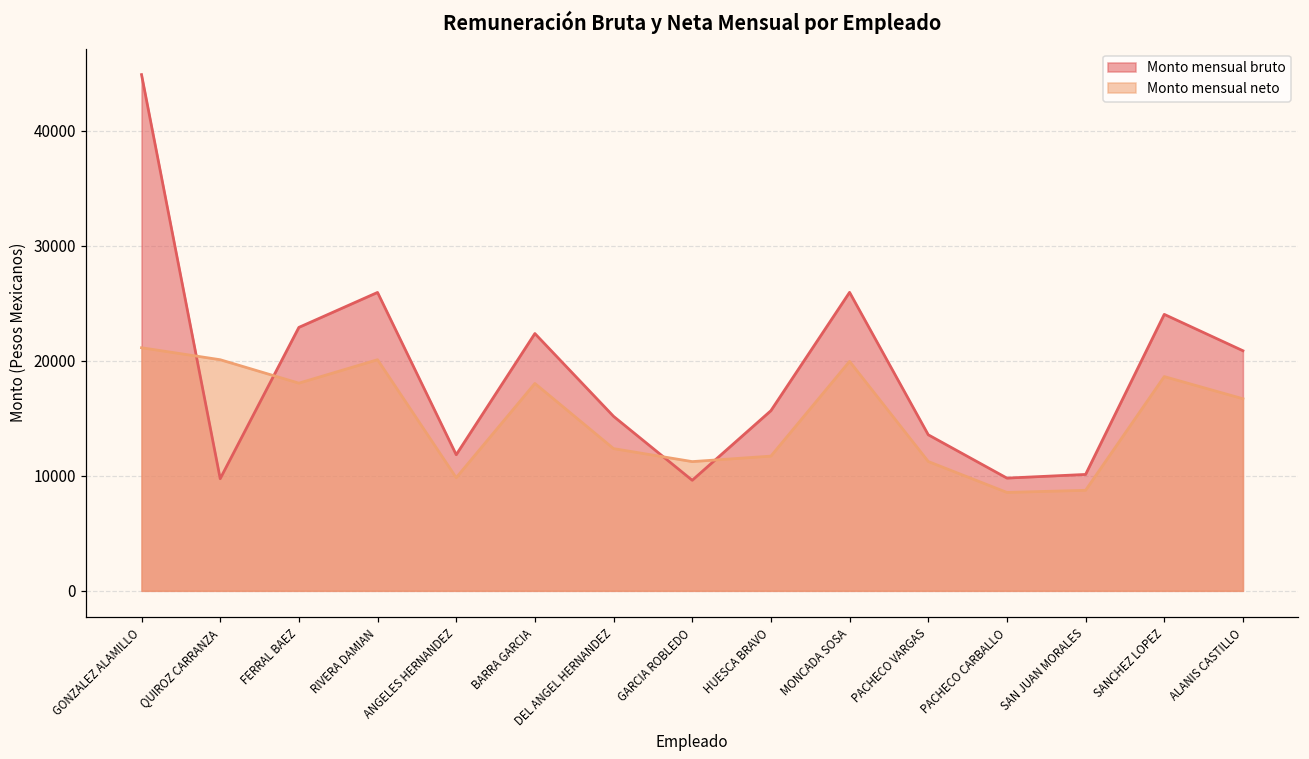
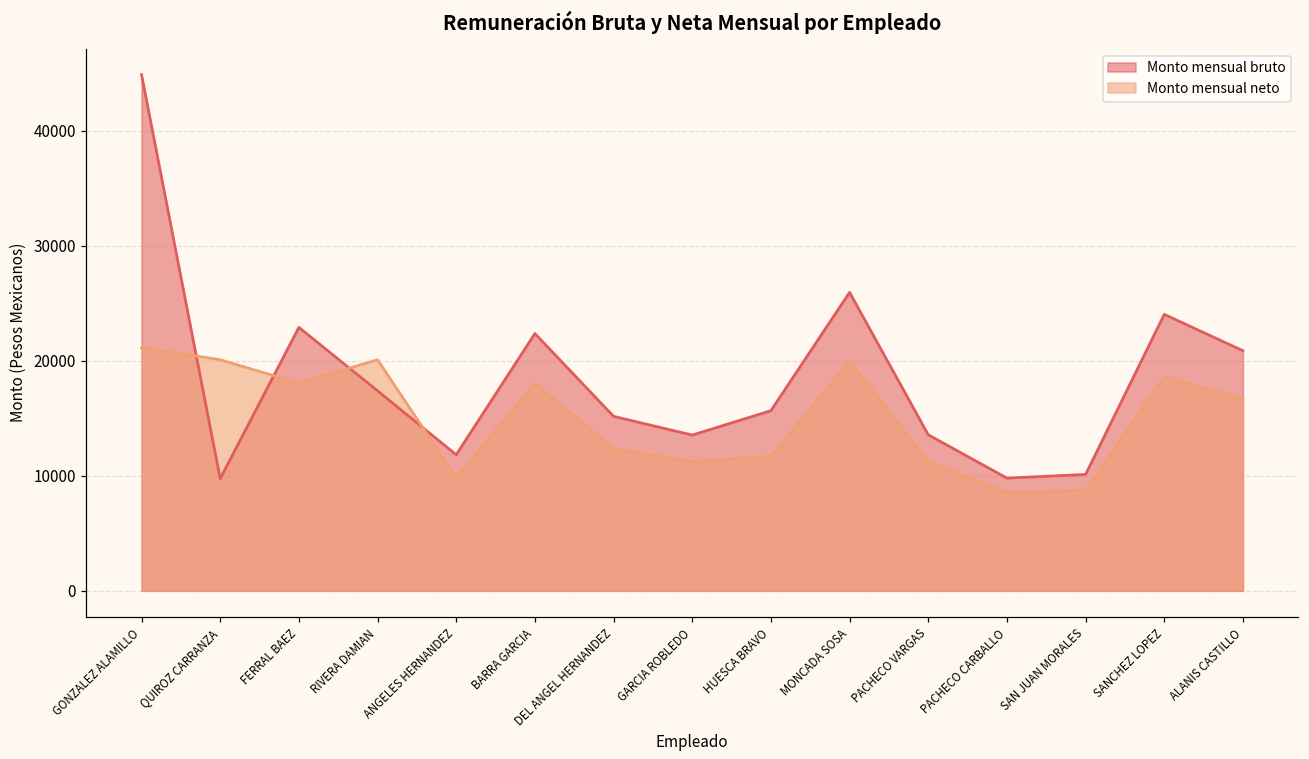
  {
    "Monto mensual bruto": {
      "GONZALEZ ALAMILLO": 44900,
      "QUIROZ CARRANZA": 9700,
      "FERRAL BAEZ": 22900,
-     "RIVERA DAMIAN": 25900,
+     "RIVERA DAMIAN": 17400,
      "ANGELES HERNANDEZ": 11800,
      "BARRA GARCIA": 22400,
      "DEL ANGEL HERNANDEZ": 15200,
-     "GARCIA ROBLEDO": 9600,
+     "GARCIA ROBLEDO": 13500,
      "HUESCA BRAVO": 15700,
      "MONCADA SOSA": 25900,
      "PACHECO VARGAS": 13600,
      "PACHECO CARBALLO": 9800,
      "SAN JUAN MORALES": 10100,
      "SANCHEZ LOPEZ": 24000,
      "ALANIS CASTILLO": 20900
    },
    "Monto mensual neto": {
      "GONZALEZ ALAMILLO": 21100,
      "QUIROZ CARRANZA": 20100,
      "FERRAL BAEZ": 18100,
      "RIVERA DAMIAN": 20100,
      "ANGELES HERNANDEZ": 9800,
      "BARRA GARCIA": 18000,
      "DEL ANGEL HERNANDEZ": 12400,
      "GARCIA ROBLEDO": 11200,
      "HUESCA BRAVO": 11700,
      "MONCADA SOSA": 19900,
      "PACHECO VARGAS": 11200,
      "PACHECO CARBALLO": 8600,
      "SAN JUAN MORALES": 8700,
      "SANCHEZ LOPEZ": 18600,
      "ALANIS CASTILLO": 16700
    }
  }
